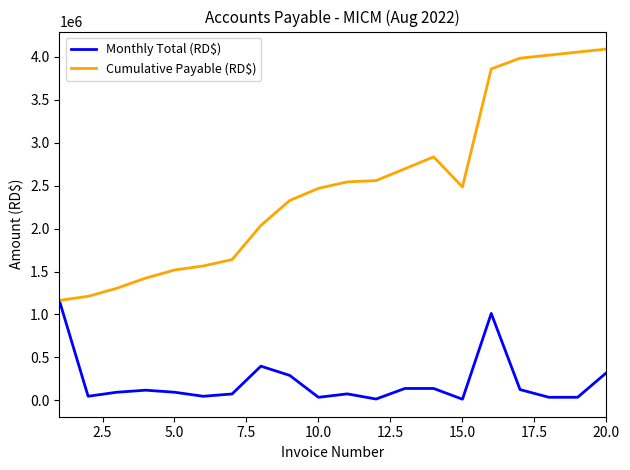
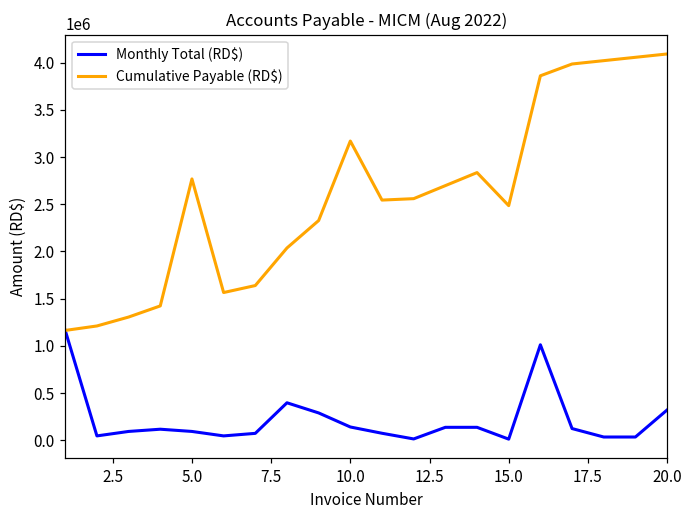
  {
    "Monthly Total (RD$)": {
      "5.0": 100000,
-     "10.0": 0,
+     "10.0": 100000,
      "15.0": 0,
      "20.0": 300000
    },
    "Cumulative Payable (RD$)": {
-     "5.0": 1500000,
-     "10.0": 2500000,
+     "5.0": 2800000,
+     "10.0": 3200000,
      "15.0": 2500000,
      "20.0": 4100000
    }
  }
